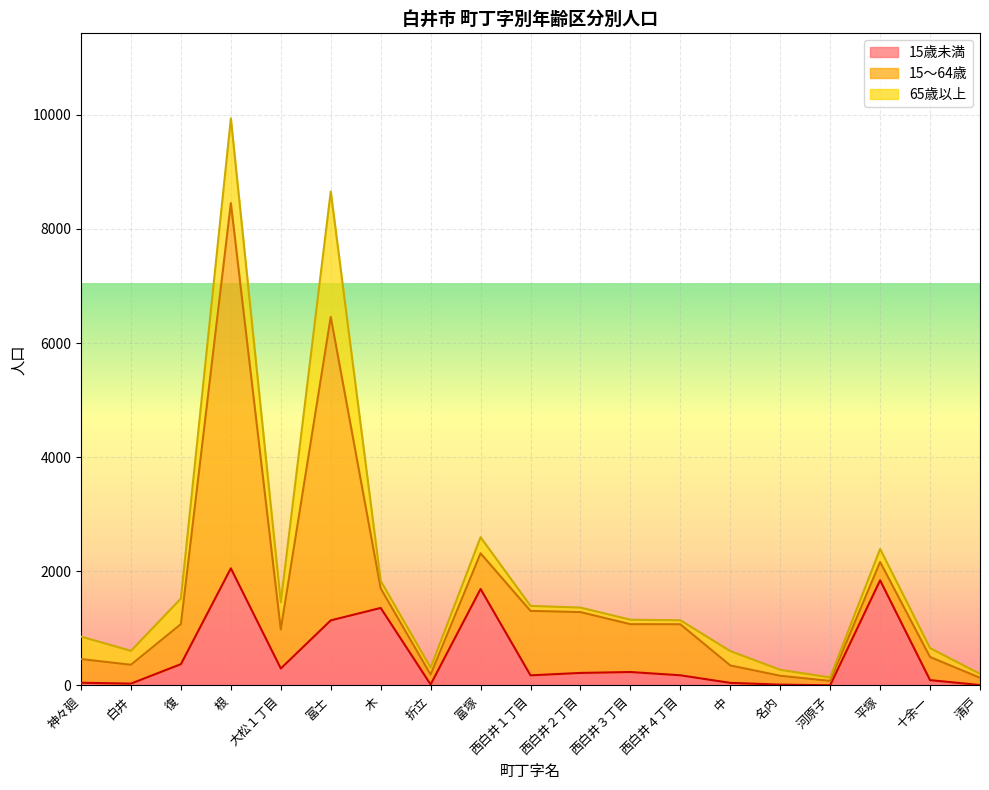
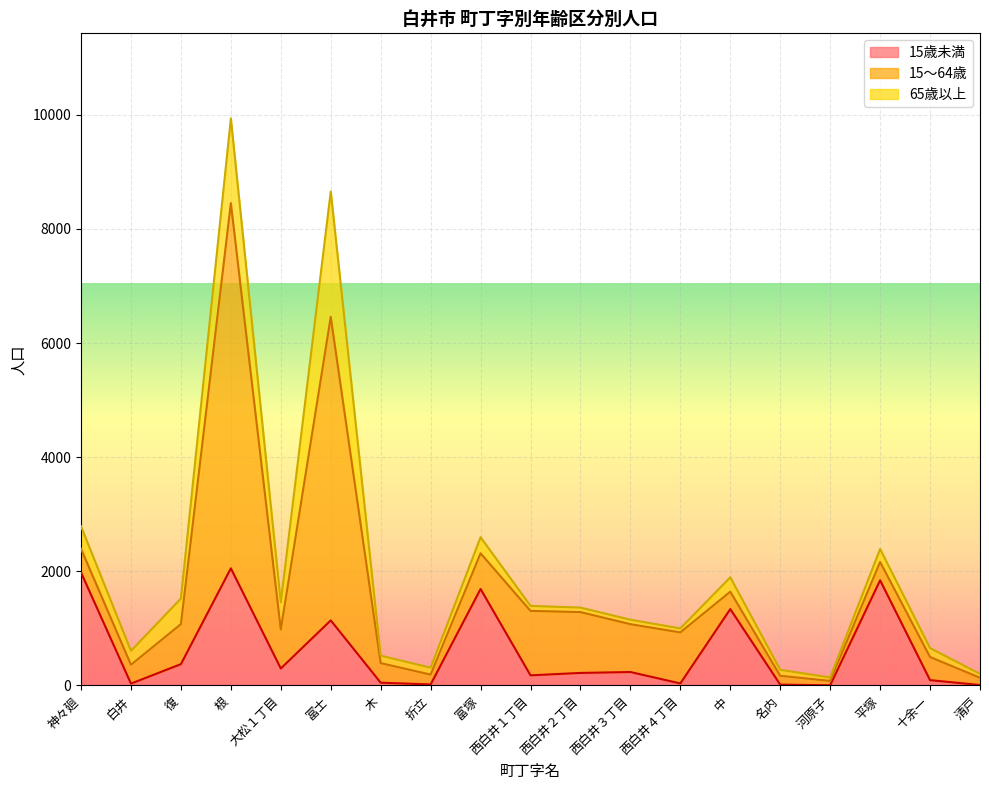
  {
    "15歳未満": {
-     "神々廻": 0,
+     "神々廻": 2000,
      "白井": 0,
      "復": 400,
      "根": 2100,
      "大松１丁目": 300,
      "冨士": 1100,
-     "木": 1400,
+     "木": 0,
      "折立": 0,
      "富塚": 1700,
      "西白井１丁目": 200,
      "西白井２丁目": 200,
      "西白井３丁目": 200,
-     "西白井４丁目": 200,
-     "中": 0,
+     "西白井４丁目": 0,
+     "中": 1300,
      "名内": 0,
      "河原子": 0,
      "平塚": 1800,
      "十余一": 100,
      "清戸": 0
    }
  }
